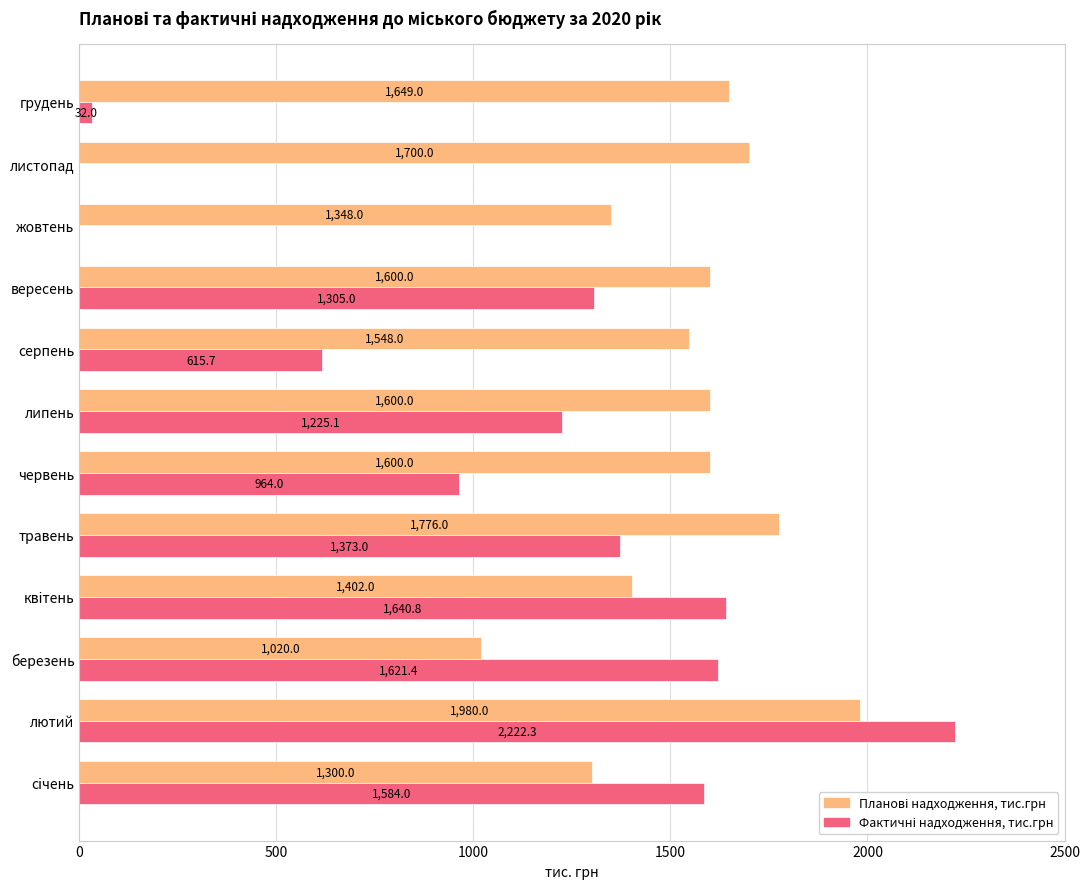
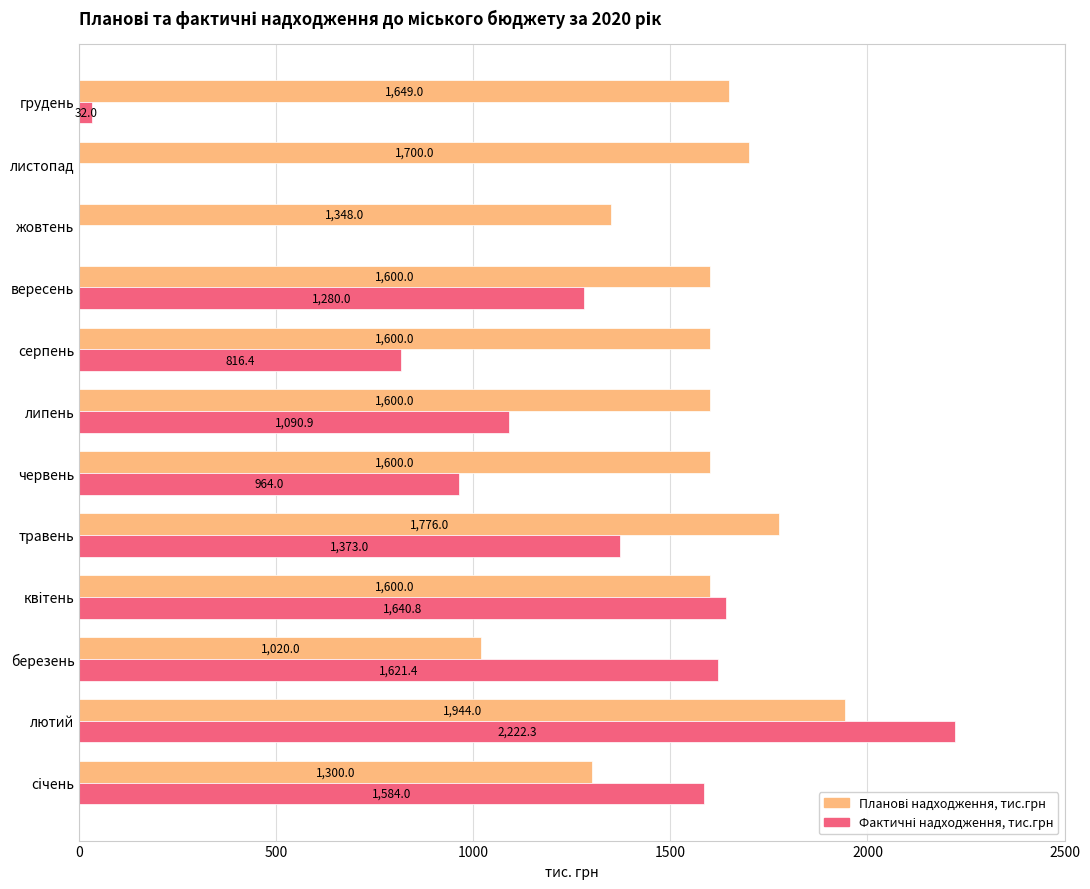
  {
    "Планові надходження, тис.грн": {
      "грудень": "1,649.0",
      "листопад": "1,700.0",
      "жовтень": "1,348.0",
      "вересень": "1,600.0",
-     "серпень": "1,548.0",
+     "серпень": "1,600.0",
      "липень": "1,600.0",
      "червень": "1,600.0",
      "травень": "1,776.0",
-     "квітень": "1,402.0",
+     "квітень": "1,600.0",
      "березень": "1,020.0",
-     "лютий": "1,980.0",
+     "лютий": "1,944.0",
      "січень": "1,300.0"
    },
    "Фактичні надходження, тис.грн": {
      "грудень": "32.0",
-     "вересень": "1,305.0",
-     "серпень": "615.7",
-     "липень": "1,225.1",
+     "вересень": "1,280.0",
+     "серпень": "816.4",
+     "липень": "1,090.9",
      "червень": "964.0",
      "травень": "1,373.0",
      "квітень": "1,640.8",
      "березень": "1,621.4",
      "лютий": "2,222.3",
      "січень": "1,584.0"
    }
  }
